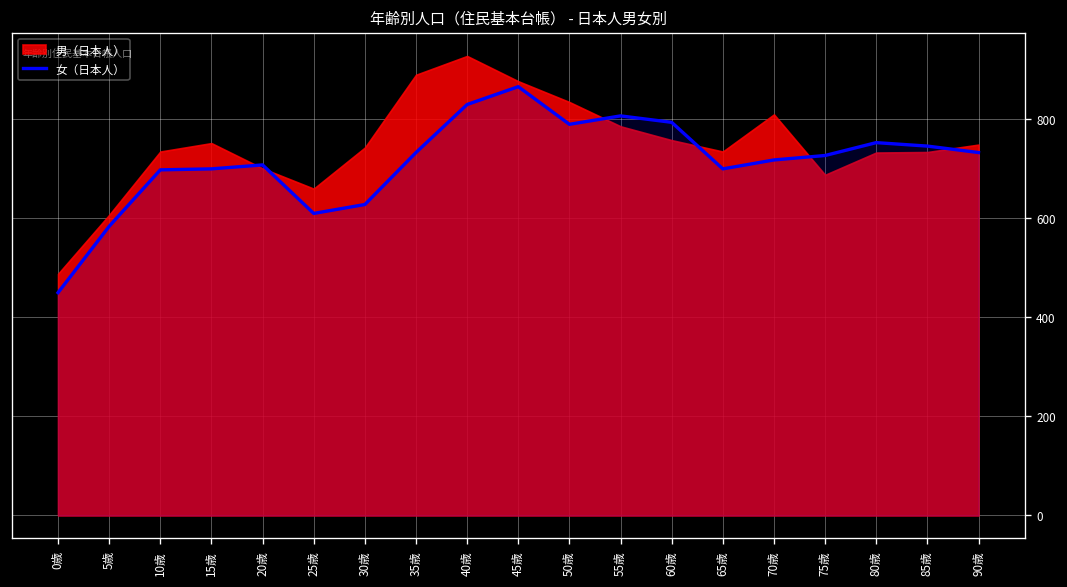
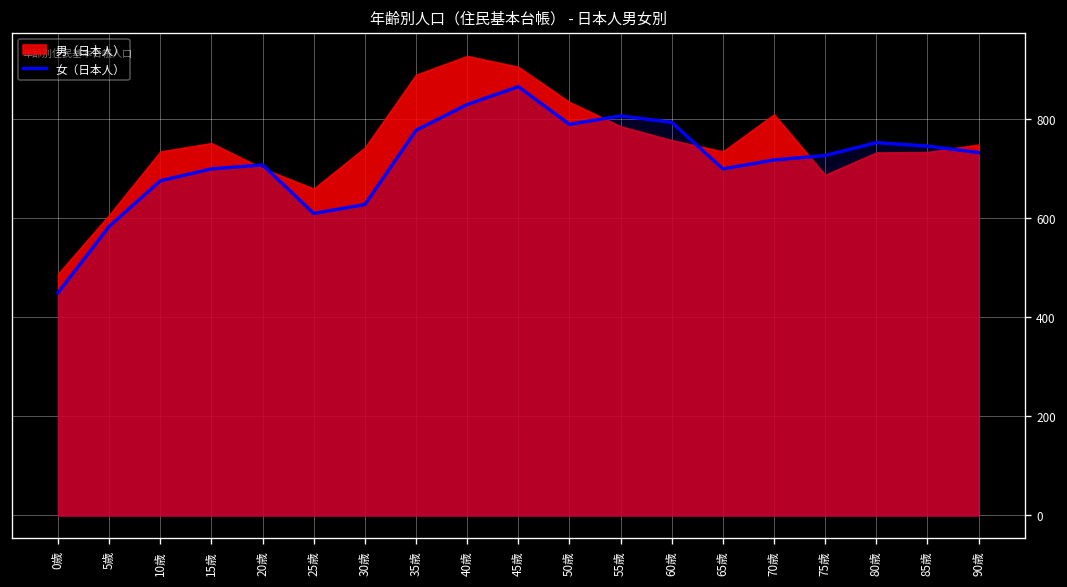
  {
    "女（日本人）": {
      "0歳": 450,
      "5歳": 580,
-     "10歳": 700,
+     "10歳": 680,
      "15歳": 700,
      "20歳": 710,
      "25歳": 610,
      "30歳": 630,
-     "35歳": 730,
+     "35歳": 780,
      "40歳": 830,
      "45歳": 870,
      "50歳": 790,
      "55歳": 810,
      "60歳": 790,
      "65歳": 700,
      "70歳": 720,
      "75歳": 730,
      "80歳": 750,
      "85歳": 750,
      "90歳": 730
    },
    "男（日本人）": {
      "0歳": 490,
      "5歳": 610,
      "10歳": 740,
      "15歳": 750,
      "20歳": 700,
      "25歳": 660,
      "30歳": 740,
      "35歳": 890,
      "40歳": 930,
-     "45歳": 880,
+     "45歳": 910,
      "50歳": 840,
      "55歳": 790,
      "60歳": 760,
      "65歳": 740,
      "70歳": 810,
      "75歳": 690,
      "80歳": 730,
      "85歳": 730,
      "90歳": 750
    }
  }
